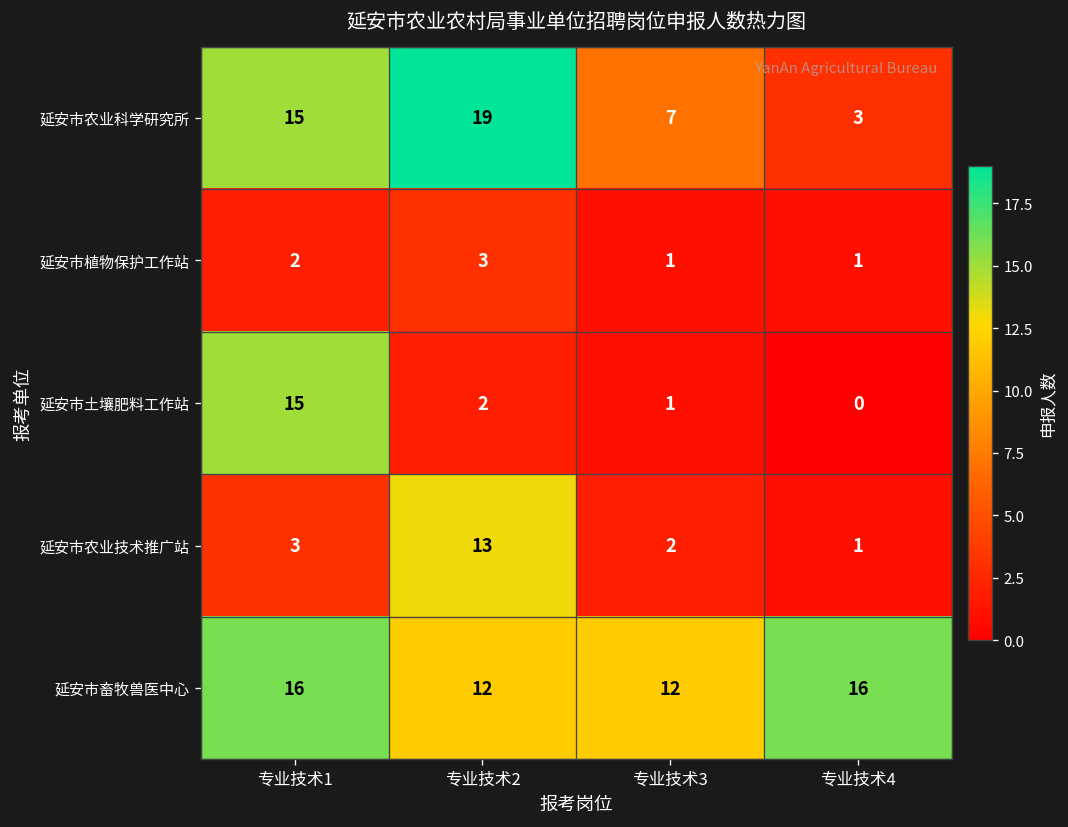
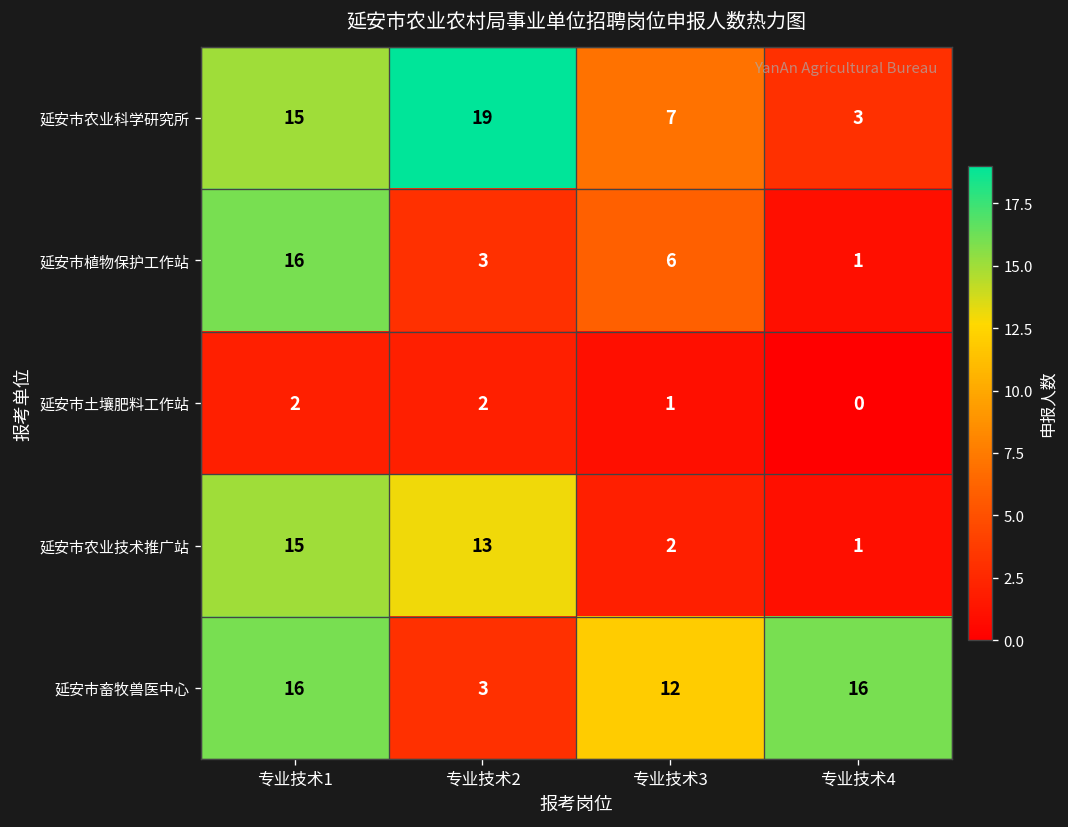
  {
    "延安市农业科学研究所": {
      "专业技术1": 15,
      "专业技术2": 19,
      "专业技术3": 7
    },
    "延安市植物保护工作站": {
-     "专业技术1": 2,
+     "专业技术1": 16,
      "专业技术2": 3,
-     "专业技术3": 1,
+     "专业技术3": 6,
      "专业技术4": 1
    },
    "延安市土壤肥料工作站": {
-     "专业技术1": 15,
+     "专业技术1": 2,
      "专业技术2": 2,
      "专业技术3": 1,
      "专业技术4": 0
    },
    "延安市农业技术推广站": {
-     "专业技术1": 3,
+     "专业技术1": 15,
      "专业技术2": 13,
      "专业技术3": 2,
      "专业技术4": 1
    },
    "延安市畜牧兽医中心": {
      "专业技术1": 16,
-     "专业技术2": 12,
+     "专业技术2": 3,
      "专业技术3": 12,
      "专业技术4": 16
    }
  }
